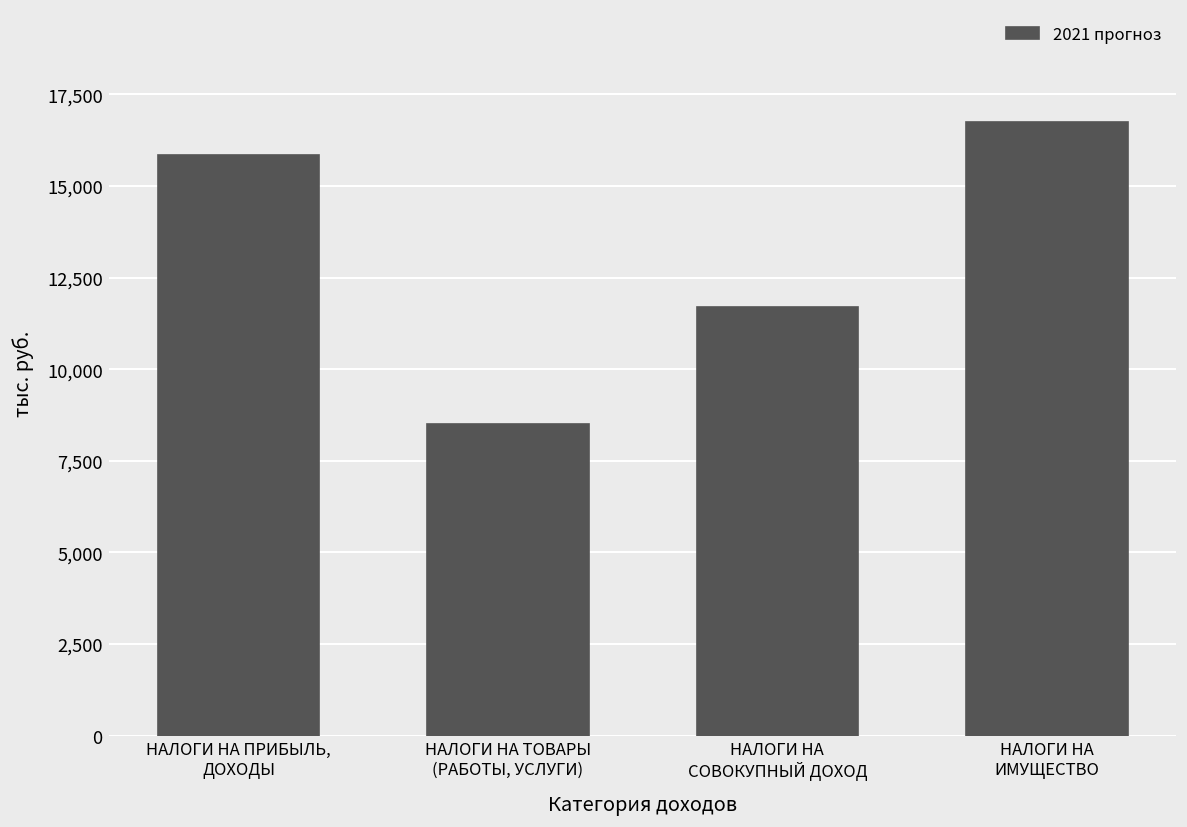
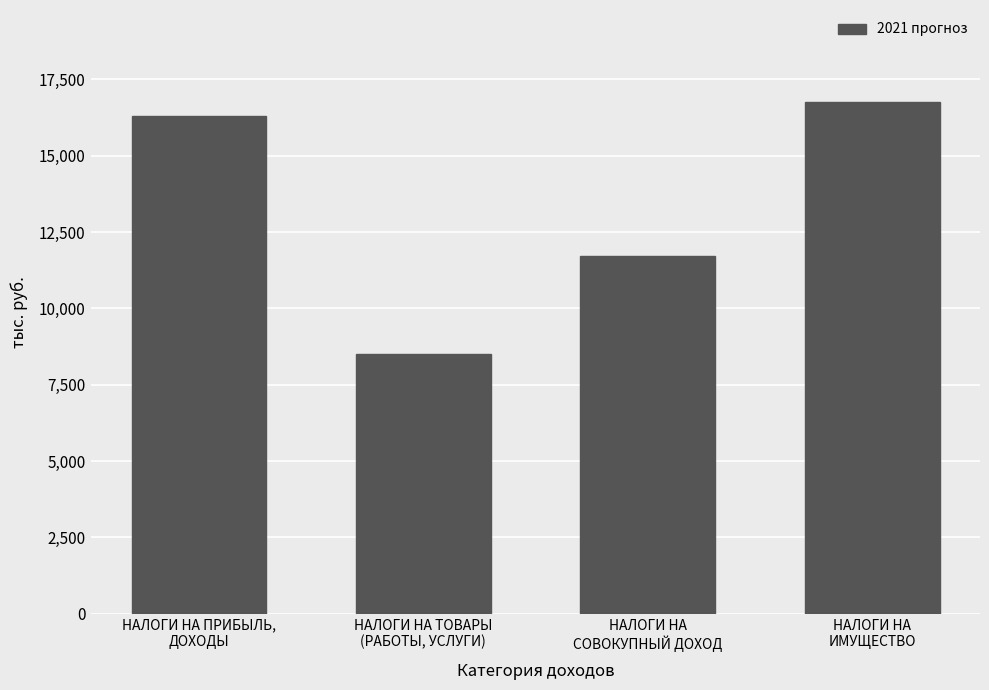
  {
-   "НАЛОГИ НА ПРИБЫЛЬ, ДОХОДЫ": "15,900",
+   "НАЛОГИ НА ПРИБЫЛЬ, ДОХОДЫ": "16,300",
    "НАЛОГИ НА ТОВАРЫ (РАБОТЫ, УСЛУГИ)": "8,500",
    "НАЛОГИ НА СОВОКУПНЫЙ ДОХОД": "11,700",
    "НАЛОГИ НА ИМУЩЕСТВО": "16,800"
  }
